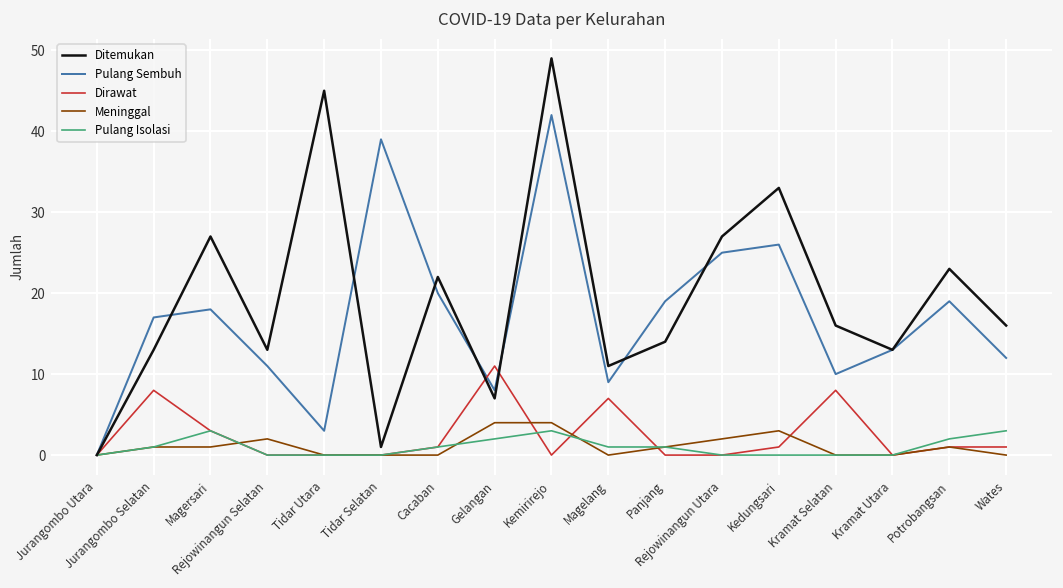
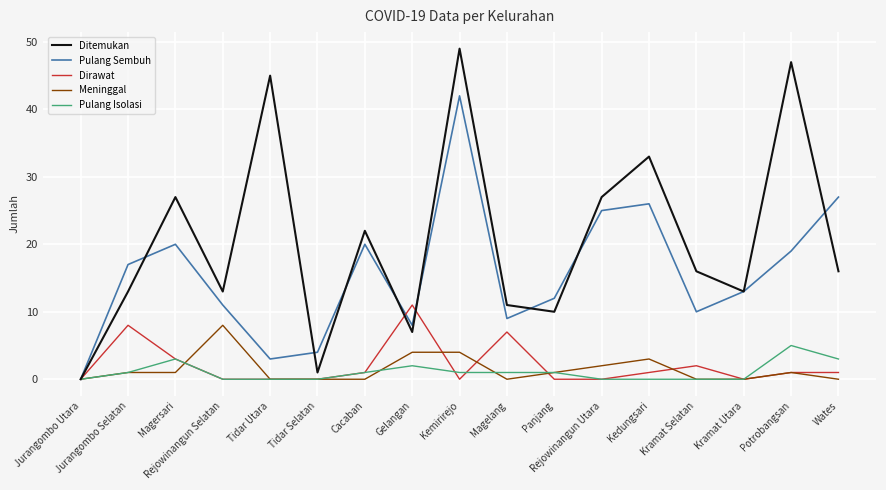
  {
    "Ditemukan": {
      "Jurangombo Selatan": 13,
      "Magersari": 27,
      "Rejowinangun Selatan": 13,
      "Tidar Utara": 45,
      "Tidar Selatan": 1,
      "Cacaban": 22,
      "Gelangan": 7,
      "Kemirirejo": 49,
      "Magelang": 11,
-     "Panjang": 14,
+     "Panjang": 10,
      "Rejowinangun Utara": 27,
      "Kedungsari": 33,
      "Kramat Selatan": 16,
-     "Potrobangsan": 23,
+     "Potrobangsan": 47,
      "Wates": 16
    },
    "Pulang Sembuh": {
      "Jurangombo Selatan": 17,
-     "Magersari": 18,
+     "Magersari": 20,
      "Rejowinangun Selatan": 11,
      "Tidar Utara": 3,
-     "Tidar Selatan": 39,
+     "Tidar Selatan": 4,
      "Cacaban": 20,
      "Gelangan": 8,
      "Kemirirejo": 42,
      "Magelang": 9,
-     "Panjang": 19,
+     "Panjang": 12,
      "Rejowinangun Utara": 25,
      "Kedungsari": 26,
      "Kramat Selatan": 10,
      "Potrobangsan": 19,
-     "Wates": 12
+     "Wates": 27
    },
    "Dirawat": {
      "Jurangombo Selatan": 8,
      "Gelangan": 11,
      "Kemirirejo": 0,
      "Magelang": 7,
      "Panjang": 0,
      "Kedungsari": 1,
-     "Kramat Selatan": 8,
+     "Kramat Selatan": 2,
      "Wates": 1
    },
    "Meninggal": {
      "Magersari": 1,
-     "Rejowinangun Selatan": 2,
+     "Rejowinangun Selatan": 8,
      "Cacaban": 0,
      "Gelangan": 4,
      "Kemirirejo": 4,
      "Magelang": 0,
      "Rejowinangun Utara": 2,
      "Kedungsari": 3,
      "Wates": 0
    },
    "Pulang Isolasi": {
      "Gelangan": 2,
-     "Kemirirejo": 3,
+     "Kemirirejo": 1,
      "Magelang": 1,
      "Kedungsari": 0,
-     "Potrobangsan": 2,
+     "Potrobangsan": 5,
      "Wates": 3
    }
  }
